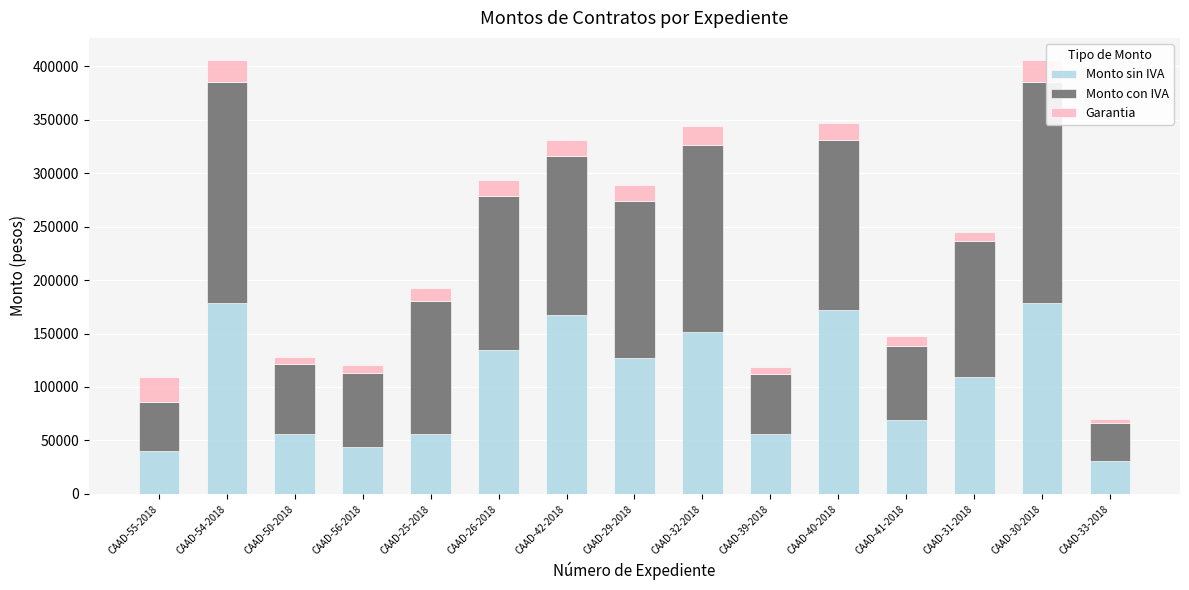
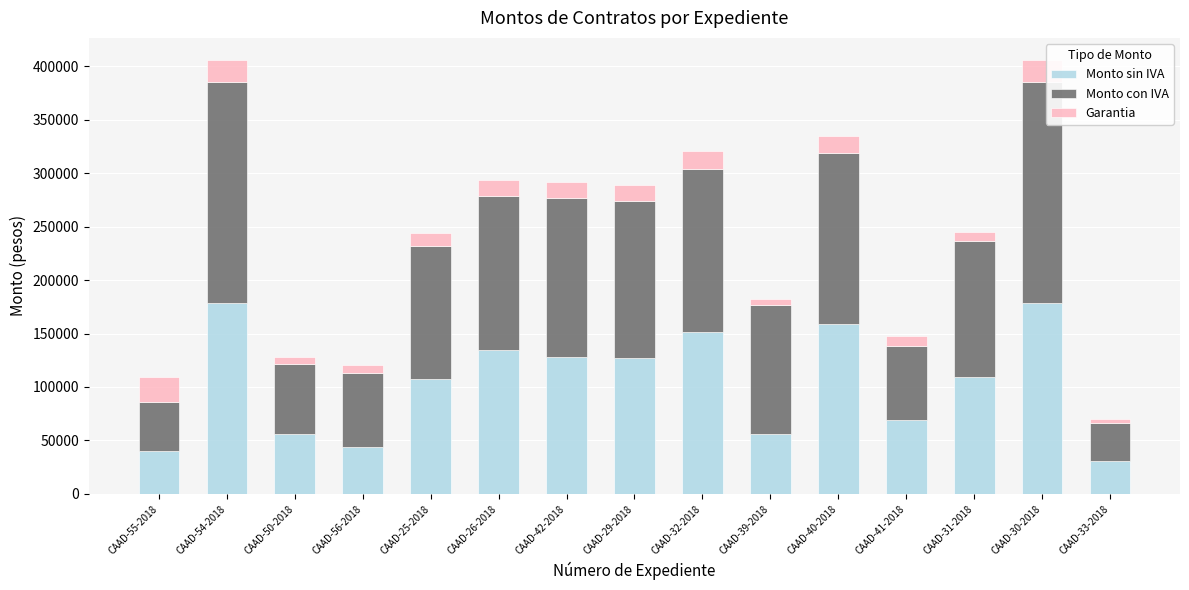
  {
    "Monto sin IVA": {
      "CAAD-55-2018": 40000,
      "CAAD-54-2018": 179000,
      "CAAD-50-2018": 56000,
      "CAAD-56-2018": 44000,
-     "CAAD-25-2018": 56000,
+     "CAAD-25-2018": 107000,
      "CAAD-26-2018": 135000,
-     "CAAD-42-2018": 167000,
+     "CAAD-42-2018": 128000,
      "CAAD-29-2018": 127000,
      "CAAD-32-2018": 151000,
      "CAAD-39-2018": 56000,
-     "CAAD-40-2018": 172000,
+     "CAAD-40-2018": 159000,
      "CAAD-41-2018": 69000,
      "CAAD-31-2018": 109000,
      "CAAD-30-2018": 179000,
      "CAAD-33-2018": 31000
    },
    "Monto con IVA": {
      "CAAD-55-2018": 46000,
      "CAAD-54-2018": 207000,
      "CAAD-50-2018": 65000,
      "CAAD-56-2018": 70000,
      "CAAD-25-2018": 124000,
      "CAAD-26-2018": 144000,
      "CAAD-42-2018": 149000,
      "CAAD-29-2018": 147000,
-     "CAAD-32-2018": 175000,
-     "CAAD-39-2018": 56000,
+     "CAAD-32-2018": 152000,
+     "CAAD-39-2018": 121000,
      "CAAD-40-2018": 159000,
      "CAAD-41-2018": 69000,
      "CAAD-31-2018": 127000,
      "CAAD-30-2018": 207000,
      "CAAD-33-2018": 35000
    },
    "Garantia": {
      "CAAD-55-2018": 24000,
      "CAAD-54-2018": 21000,
      "CAAD-50-2018": 7000,
      "CAAD-56-2018": 7000,
      "CAAD-25-2018": 12000,
      "CAAD-26-2018": 14000,
      "CAAD-42-2018": 15000,
      "CAAD-29-2018": 15000,
      "CAAD-32-2018": 18000,
      "CAAD-39-2018": 6000,
      "CAAD-40-2018": 16000,
      "CAAD-41-2018": 10000,
      "CAAD-31-2018": 8000,
      "CAAD-30-2018": 21000,
      "CAAD-33-2018": 4000
    }
  }
